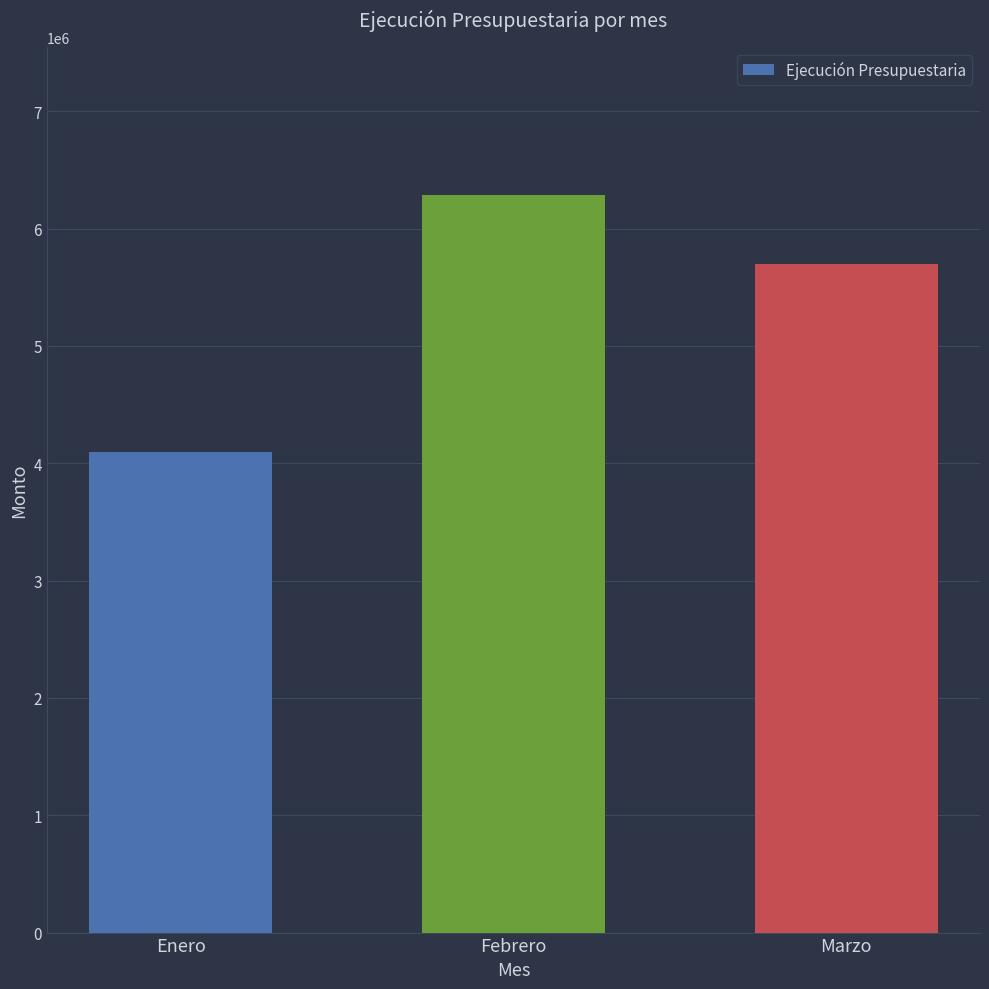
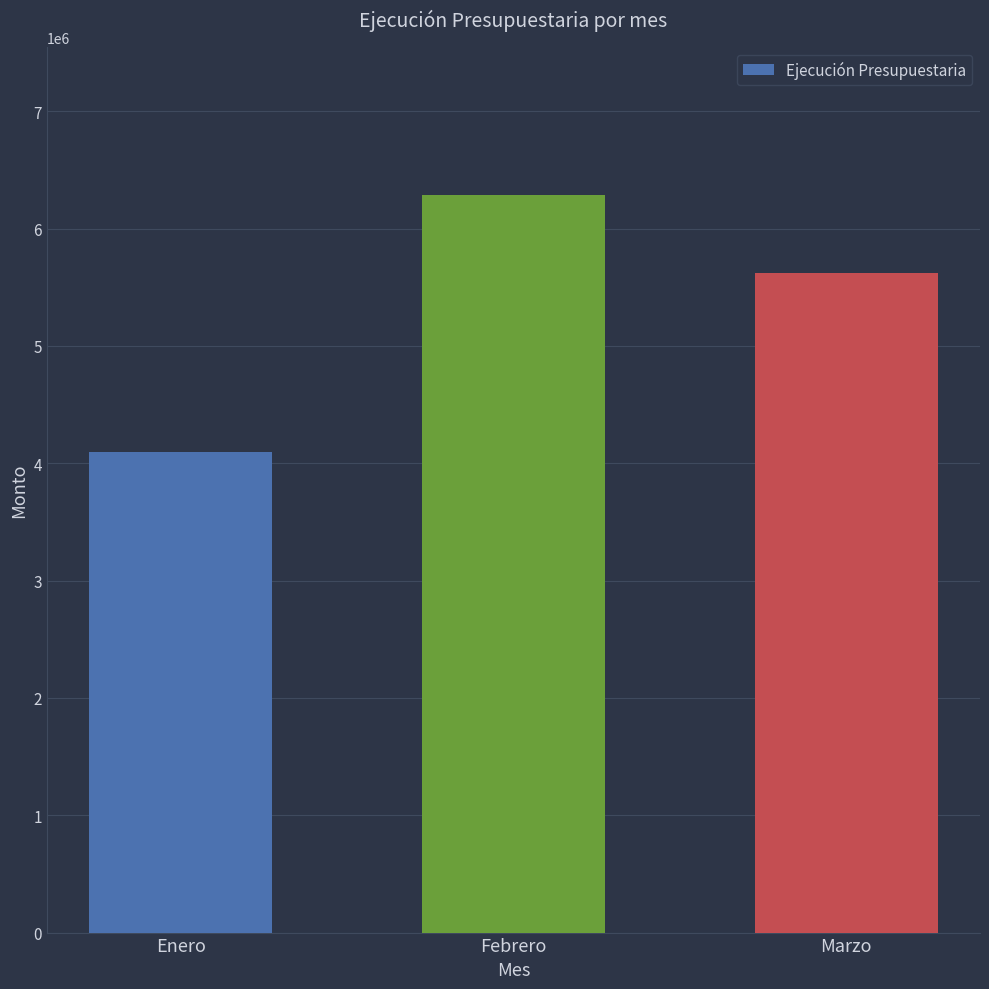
  {
    "Enero": 4090000,
    "Febrero": 6290000,
-   "Marzo": 5700000
+   "Marzo": 5620000
  }
